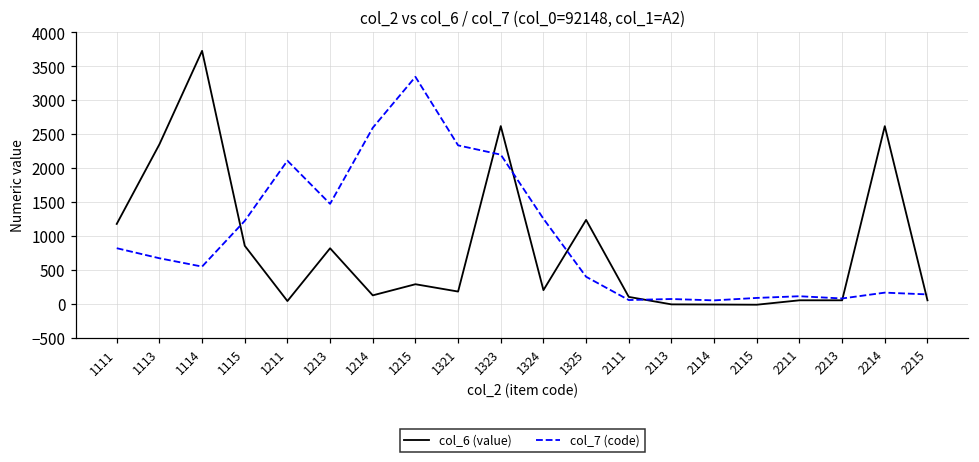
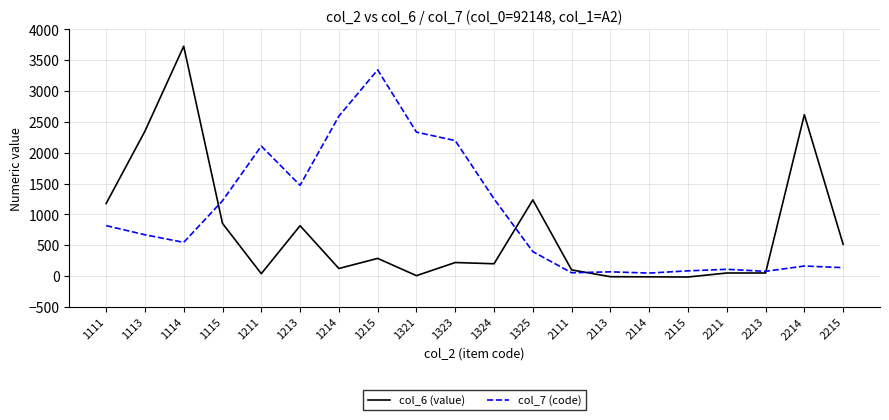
  {
    "col_6 (value)": {
      "1111": 1200,
      "1113": 2300,
      "1114": 3700,
      "1115": 900,
      "1211": 0,
      "1213": 800,
      "1214": 100,
      "1215": 300,
-     "1321": 200,
-     "1323": 2600,
+     "1321": 0,
+     "1323": 200,
      "1324": 200,
      "1325": 1200,
      "2111": 100,
      "2113": 0,
      "2114": 0,
      "2115": 0,
      "2211": 100,
      "2214": 2600,
-     "2215": 100
+     "2215": 500
    },
    "col_7 (code)": {
      "1111": 800,
      "1113": 700,
      "1114": 500,
      "1115": 1200,
      "1211": 2100,
      "1213": 1500,
      "1214": 2600,
      "1215": 3300,
      "1321": 2300,
      "1323": 2200,
      "1324": 1300,
      "1325": 400,
      "2111": 100,
      "2113": 100,
      "2114": 0,
      "2115": 100,
      "2211": 100,
      "2214": 200,
      "2215": 100
    }
  }
